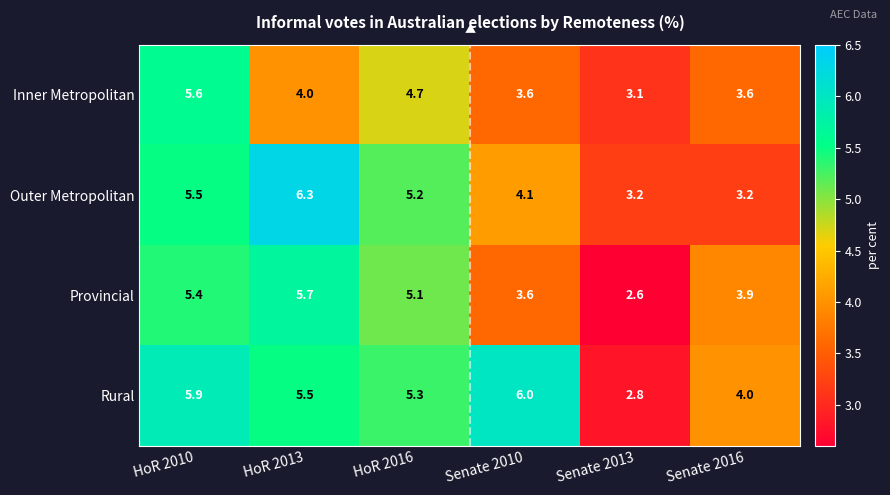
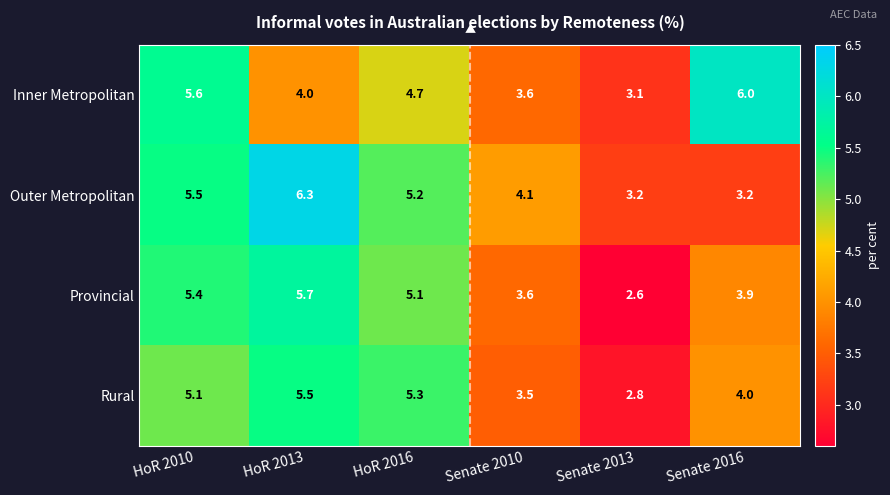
  {
    "Inner Metropolitan": {
      "HoR 2010": 5.6,
      "HoR 2013": 4.0,
      "HoR 2016": 4.7,
      "Senate 2010": 3.6,
      "Senate 2013": 3.1,
-     "Senate 2016": 3.6
+     "Senate 2016": 6.0
    },
    "Outer Metropolitan": {
      "HoR 2010": 5.5,
      "HoR 2013": 6.3,
      "HoR 2016": 5.2,
      "Senate 2010": 4.1,
      "Senate 2013": 3.2,
      "Senate 2016": 3.2
    },
    "Provincial": {
      "HoR 2010": 5.4,
      "HoR 2013": 5.7,
      "HoR 2016": 5.1,
      "Senate 2010": 3.6,
      "Senate 2013": 2.6,
      "Senate 2016": 3.9
    },
    "Rural": {
-     "HoR 2010": 5.9,
+     "HoR 2010": 5.1,
      "HoR 2013": 5.5,
      "HoR 2016": 5.3,
-     "Senate 2010": 6.0,
+     "Senate 2010": 3.5,
      "Senate 2013": 2.8,
      "Senate 2016": 4.0
    }
  }
